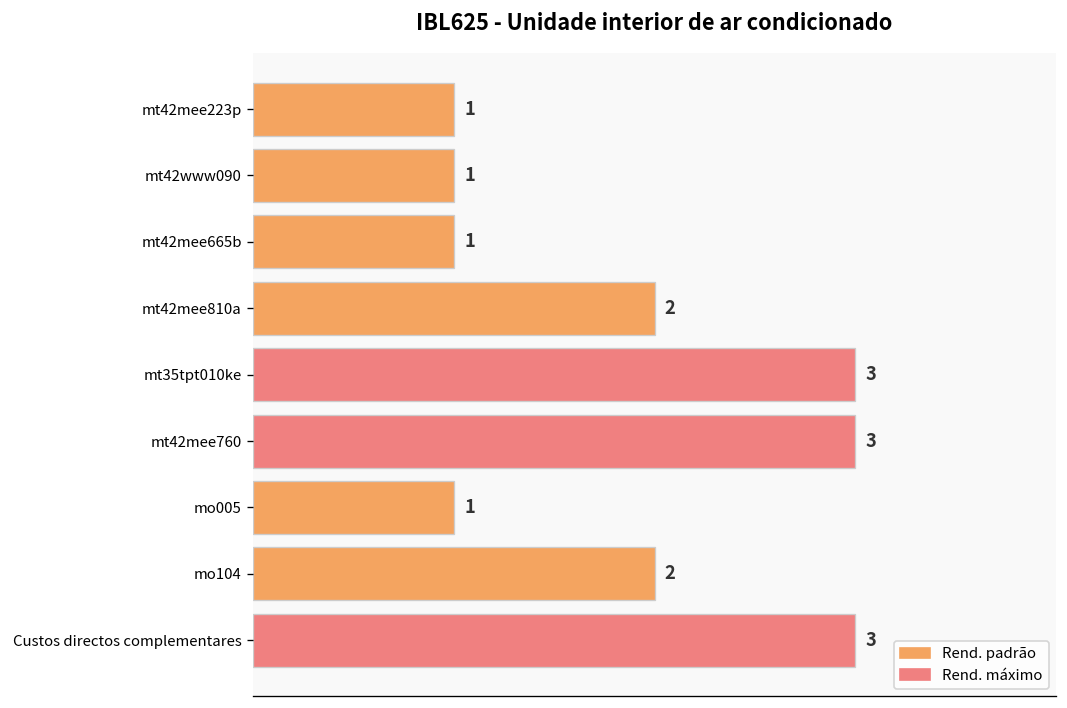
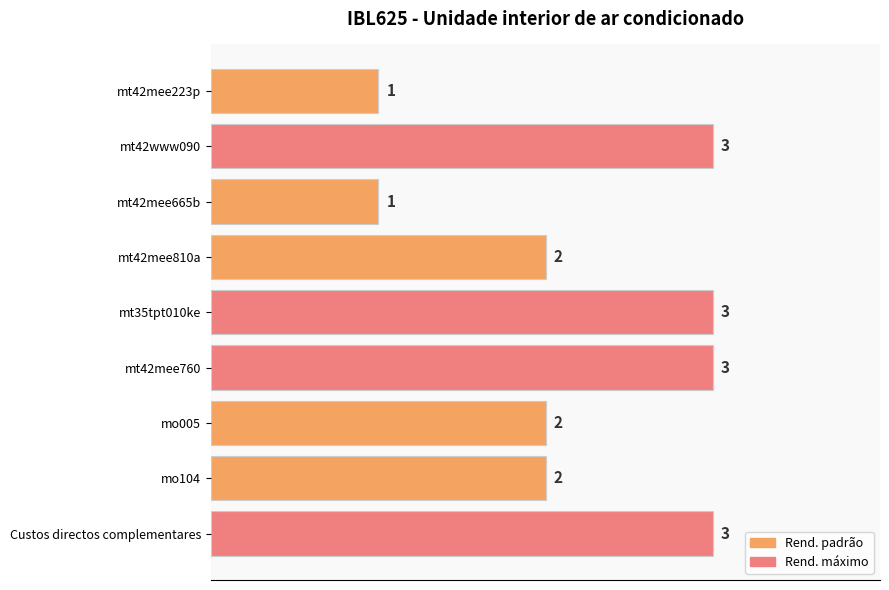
  {
    "mt42mee223p": 1,
-   "mt42www090": 1,
+   "mt42www090": 3,
    "mt42mee665b": 1,
    "mt42mee810a": 2,
    "mt35tpt010ke": 3,
    "mt42mee760": 3,
-   "mo005": 1,
+   "mo005": 2,
    "mo104": 2,
    "Custos directos complementares": 3
  }
